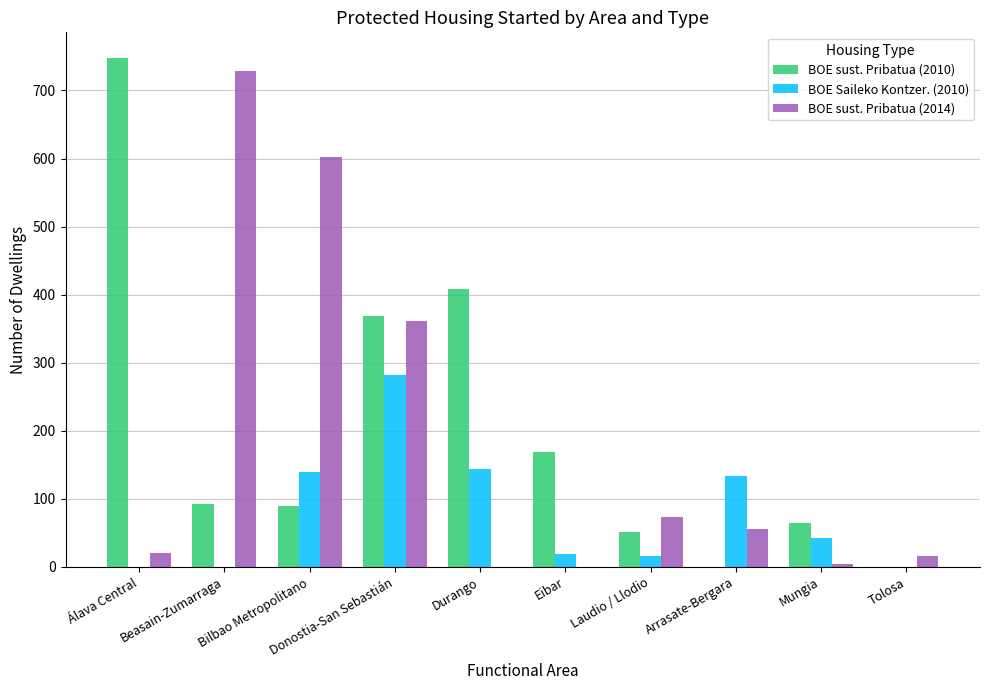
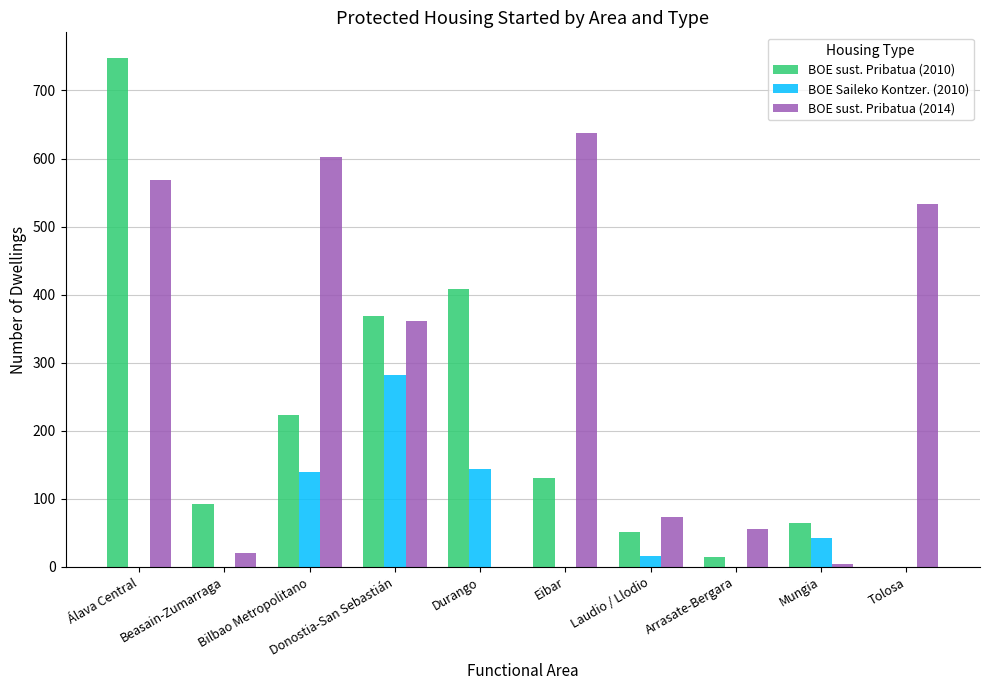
  {
    "BOE sust. Pribatua (2010)": {
      "Álava Central": 750,
      "Beasain-Zumarraga": 90,
-     "Bilbao Metropolitano": 90,
+     "Bilbao Metropolitano": 220,
      "Donostia-San Sebastián": 370,
      "Durango": 410,
-     "Eibar": 170,
+     "Eibar": 130,
      "Laudio / Llodio": 50,
-     "Arrasate-Bergara": 0,
+     "Arrasate-Bergara": 10,
      "Mungia": 60,
      "Tolosa": 0
    },
    "BOE Saileko Kontzer. (2010)": {
      "Álava Central": 0,
      "Beasain-Zumarraga": 0,
      "Bilbao Metropolitano": 140,
      "Donostia-San Sebastián": 280,
      "Durango": 140,
-     "Eibar": 20,
+     "Eibar": 0,
      "Laudio / Llodio": 20,
-     "Arrasate-Bergara": 130,
+     "Arrasate-Bergara": 0,
      "Mungia": 40,
      "Tolosa": 0
    },
    "BOE sust. Pribatua (2014)": {
-     "Álava Central": 20,
-     "Beasain-Zumarraga": 730,
+     "Álava Central": 570,
+     "Beasain-Zumarraga": 20,
      "Bilbao Metropolitano": 600,
      "Donostia-San Sebastián": 360,
      "Durango": 0,
-     "Eibar": 0,
+     "Eibar": 640,
      "Laudio / Llodio": 70,
      "Arrasate-Bergara": 60,
      "Mungia": 0,
-     "Tolosa": 20
+     "Tolosa": 530
    }
  }
